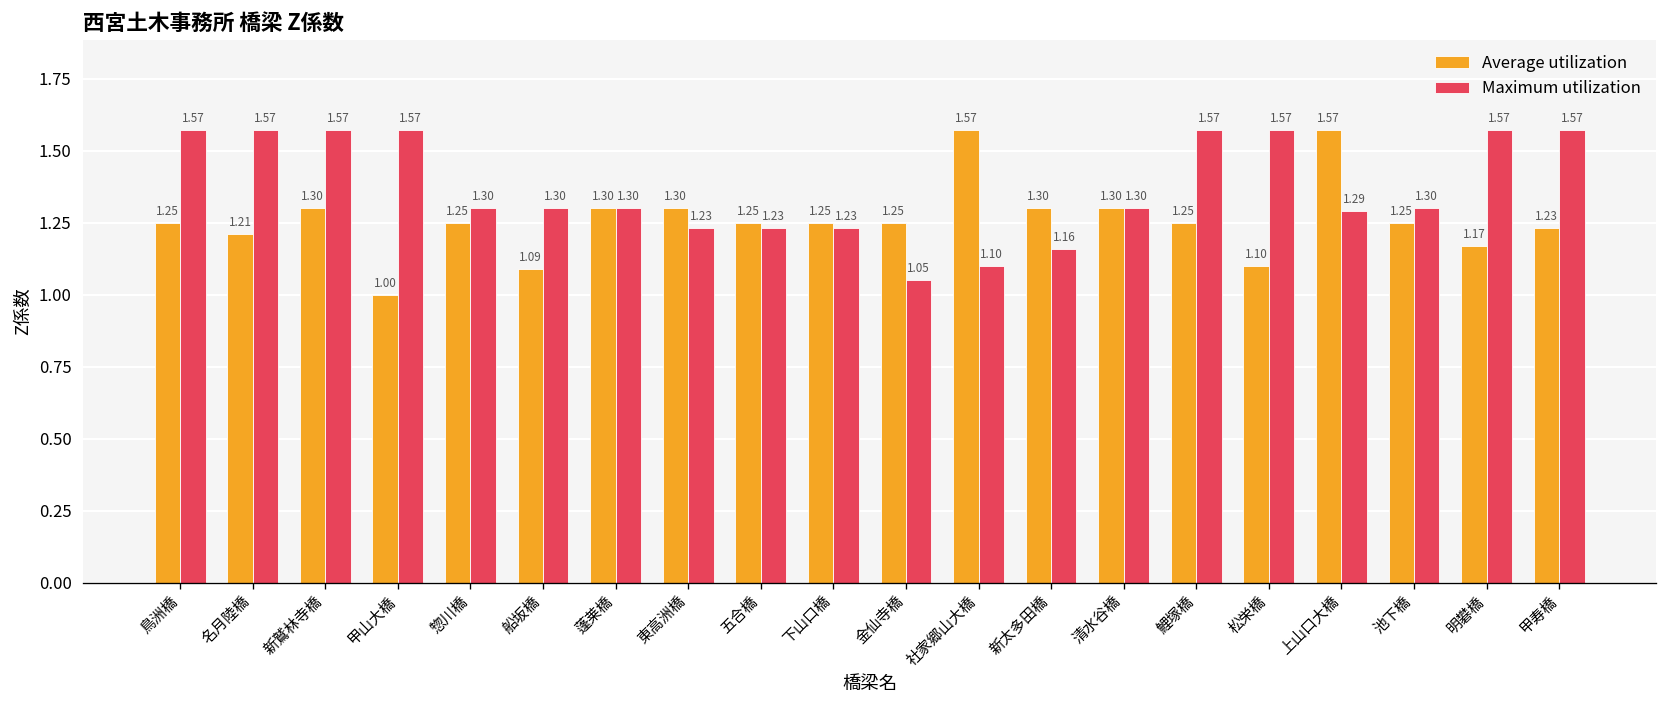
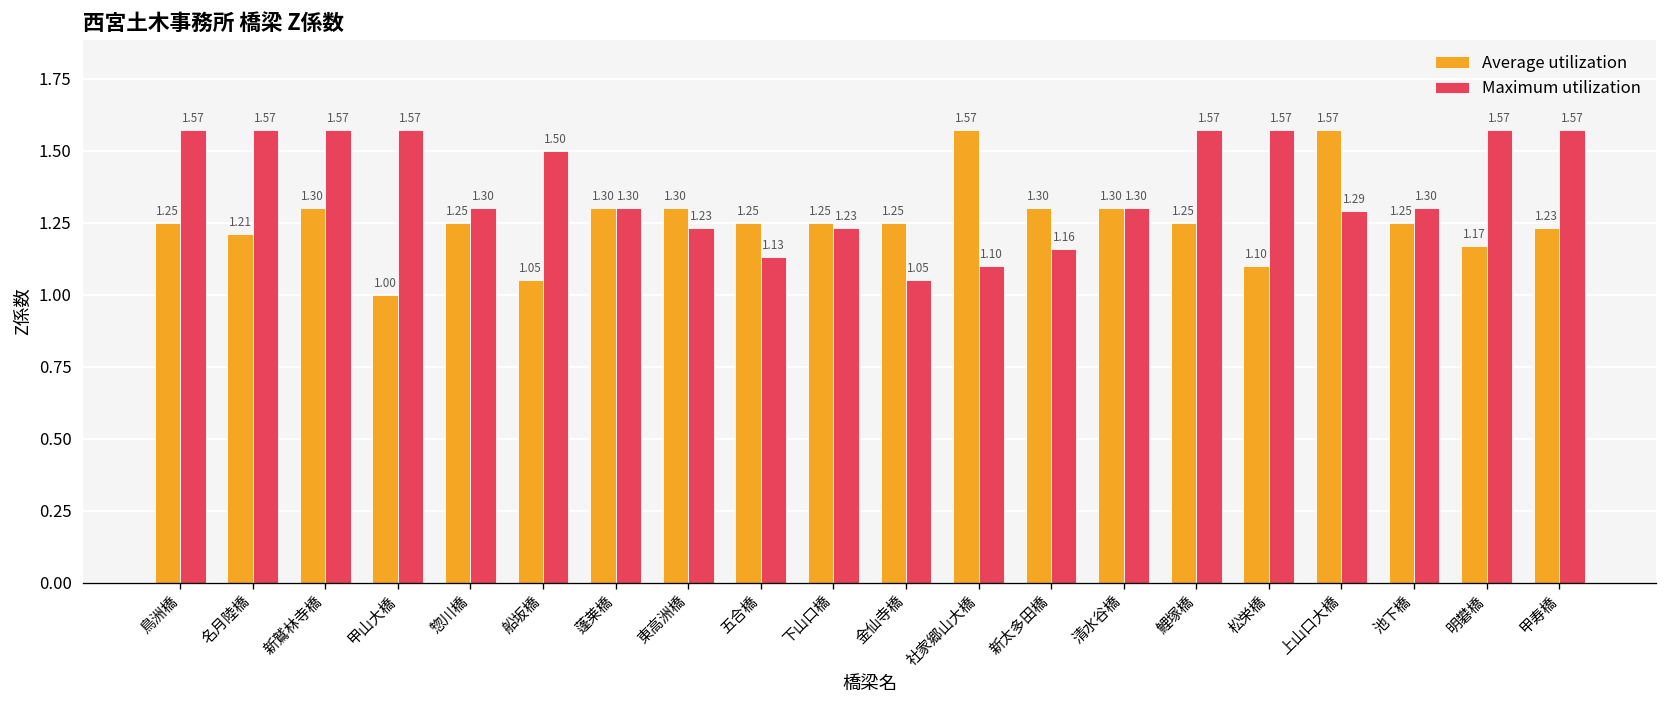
  {
    "Average utilization": {
      "鳥洲橋": 1.25,
      "名月陸橋": 1.21,
      "新鷲林寺橋": 1.30,
      "甲山大橋": 1.00,
      "惣川橋": 1.25,
-     "船坂橋": 1.09,
+     "船坂橋": 1.05,
      "蓬莱橋": 1.30,
      "東高洲橋": 1.30,
      "五合橋": 1.25,
      "下山口橋": 1.25,
      "金仙寺橋": 1.25,
      "社家郷山大橋": 1.57,
      "新太多田橋": 1.30,
      "清水谷橋": 1.30,
      "鯉塚橋": 1.25,
      "松栄橋": 1.10,
      "上山口大橋": 1.57,
      "池下橋": 1.25,
      "明礬橋": 1.17,
      "甲寿橋": 1.23
    },
    "Maximum utilization": {
      "鳥洲橋": 1.57,
      "名月陸橋": 1.57,
      "新鷲林寺橋": 1.57,
      "甲山大橋": 1.57,
      "惣川橋": 1.30,
-     "船坂橋": 1.30,
+     "船坂橋": 1.50,
      "蓬莱橋": 1.30,
      "東高洲橋": 1.23,
-     "五合橋": 1.23,
+     "五合橋": 1.13,
      "下山口橋": 1.23,
      "金仙寺橋": 1.05,
      "社家郷山大橋": 1.10,
      "新太多田橋": 1.16,
      "清水谷橋": 1.30,
      "鯉塚橋": 1.57,
      "松栄橋": 1.57,
      "上山口大橋": 1.29,
      "池下橋": 1.30,
      "明礬橋": 1.57,
      "甲寿橋": 1.57
    }
  }
